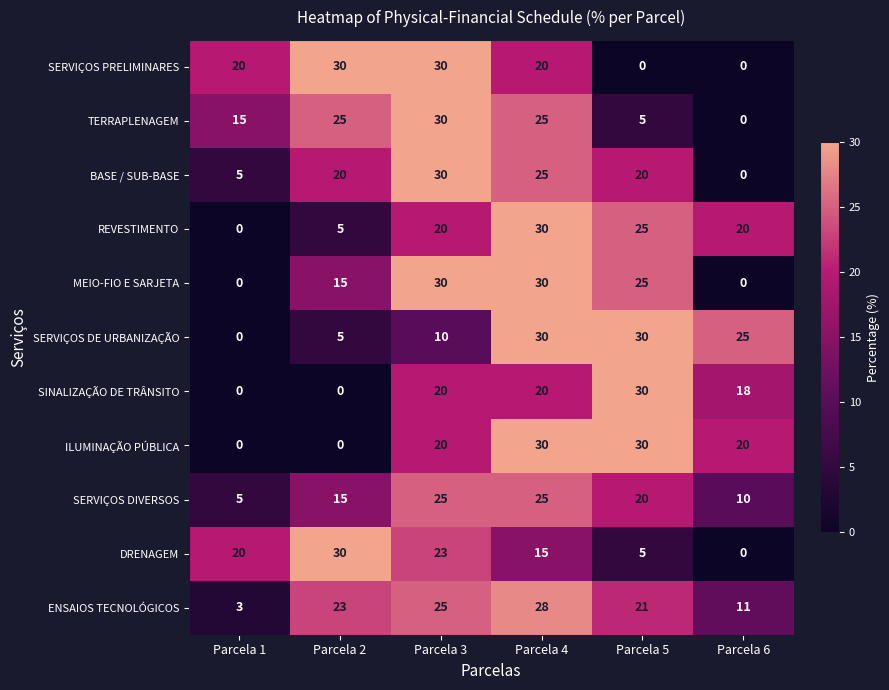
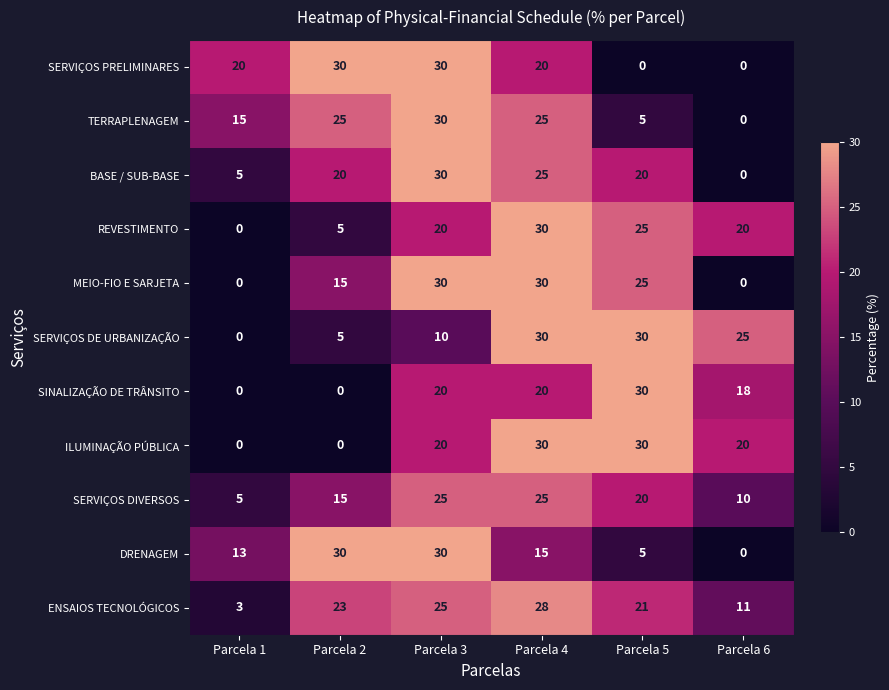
  {
    "SERVIÇOS PRELIMINARES": {
      "Parcela 1": 20,
      "Parcela 2": 30,
      "Parcela 3": 30,
      "Parcela 4": 20,
      "Parcela 5": 0,
      "Parcela 6": 0
    },
    "TERRAPLENAGEM": {
      "Parcela 1": 15,
      "Parcela 2": 25,
      "Parcela 3": 30,
      "Parcela 4": 25,
      "Parcela 5": 5,
      "Parcela 6": 0
    },
    "BASE / SUB-BASE": {
      "Parcela 1": 5,
      "Parcela 2": 20,
      "Parcela 3": 30,
      "Parcela 4": 25,
      "Parcela 5": 20,
      "Parcela 6": 0
    },
    "REVESTIMENTO": {
      "Parcela 1": 0,
      "Parcela 2": 5,
      "Parcela 3": 20,
      "Parcela 4": 30,
      "Parcela 5": 25,
      "Parcela 6": 20
    },
    "MEIO-FIO E SARJETA": {
      "Parcela 1": 0,
      "Parcela 2": 15,
      "Parcela 3": 30,
      "Parcela 4": 30,
      "Parcela 5": 25,
      "Parcela 6": 0
    },
    "SERVIÇOS DE URBANIZAÇÃO": {
      "Parcela 1": 0,
      "Parcela 2": 5,
      "Parcela 3": 10,
      "Parcela 4": 30,
      "Parcela 5": 30,
      "Parcela 6": 25
    },
    "SINALIZAÇÃO DE TRÂNSITO": {
      "Parcela 1": 0,
      "Parcela 2": 0,
      "Parcela 3": 20,
      "Parcela 4": 20,
      "Parcela 5": 30,
      "Parcela 6": 18
    },
    "ILUMINAÇÃO PÚBLICA": {
      "Parcela 1": 0,
      "Parcela 2": 0,
      "Parcela 3": 20,
      "Parcela 4": 30,
      "Parcela 5": 30,
      "Parcela 6": 20
    },
    "SERVIÇOS DIVERSOS": {
      "Parcela 1": 5,
      "Parcela 2": 15,
      "Parcela 3": 25,
      "Parcela 4": 25,
      "Parcela 5": 20,
      "Parcela 6": 10
    },
    "DRENAGEM": {
-     "Parcela 1": 20,
+     "Parcela 1": 13,
      "Parcela 2": 30,
-     "Parcela 3": 23,
+     "Parcela 3": 30,
      "Parcela 4": 15,
      "Parcela 5": 5,
      "Parcela 6": 0
    },
    "ENSAIOS TECNOLÓGICOS": {
      "Parcela 1": 3,
      "Parcela 2": 23,
      "Parcela 3": 25,
      "Parcela 4": 28,
      "Parcela 5": 21,
      "Parcela 6": 11
    }
  }
